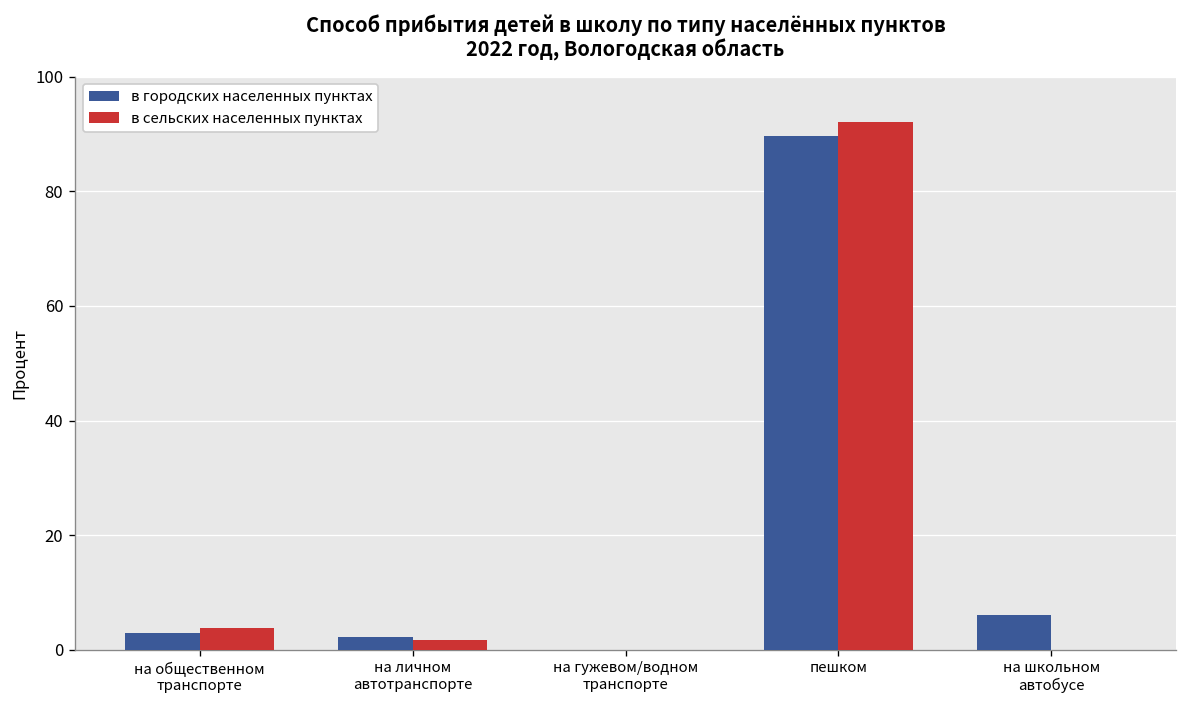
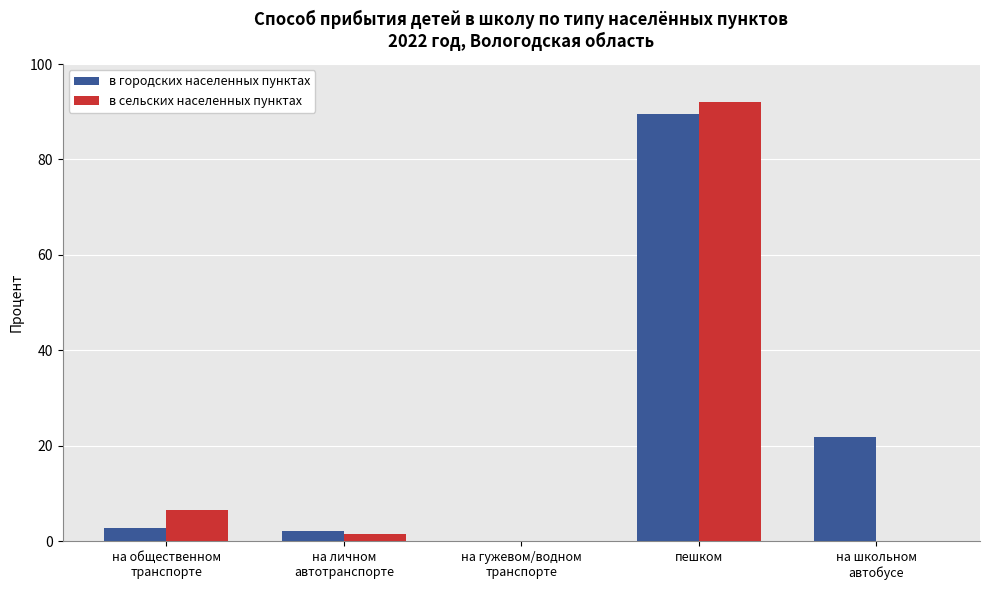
  {
    "в городских населенных пунктах": {
      "на общественном транспорте": 3,
      "на личном автотранспорте": 2,
      "на гужевом/водном транспорте": 0,
      "пешком": 90,
-     "на школьном автобусе": 6
+     "на школьном автобусе": 22
    },
    "в сельских населенных пунктах": {
-     "на общественном транспорте": 4,
+     "на общественном транспорте": 7,
      "на личном автотранспорте": 2,
      "на гужевом/водном транспорте": 0,
      "пешком": 92,
      "на школьном автобусе": 0
    }
  }
